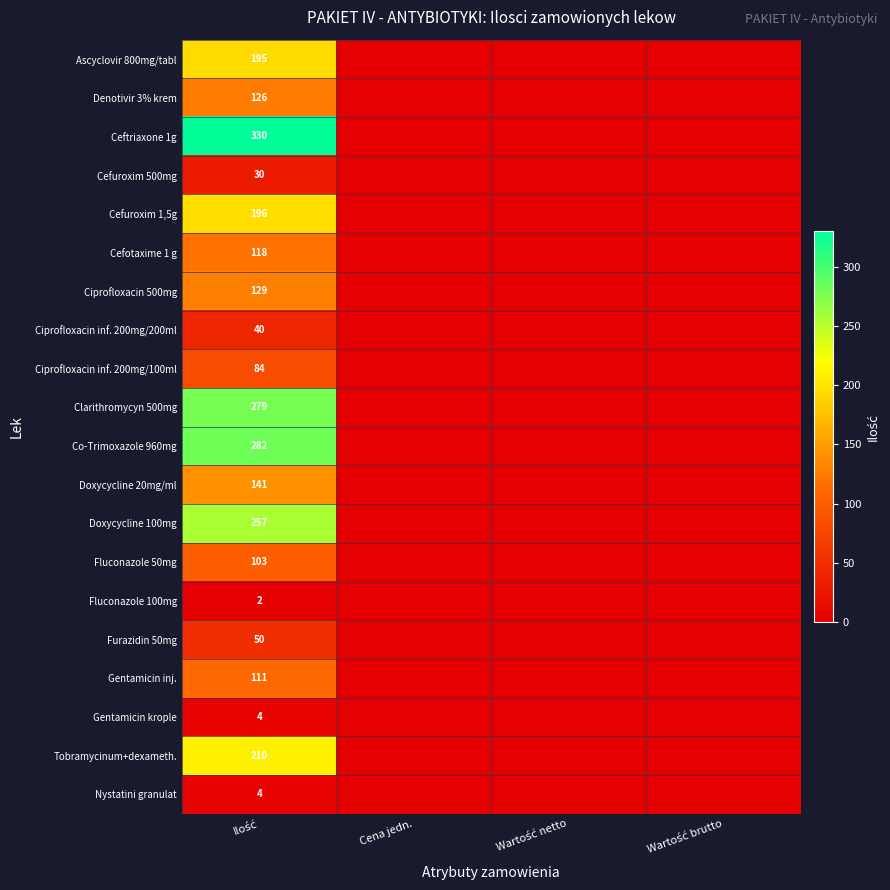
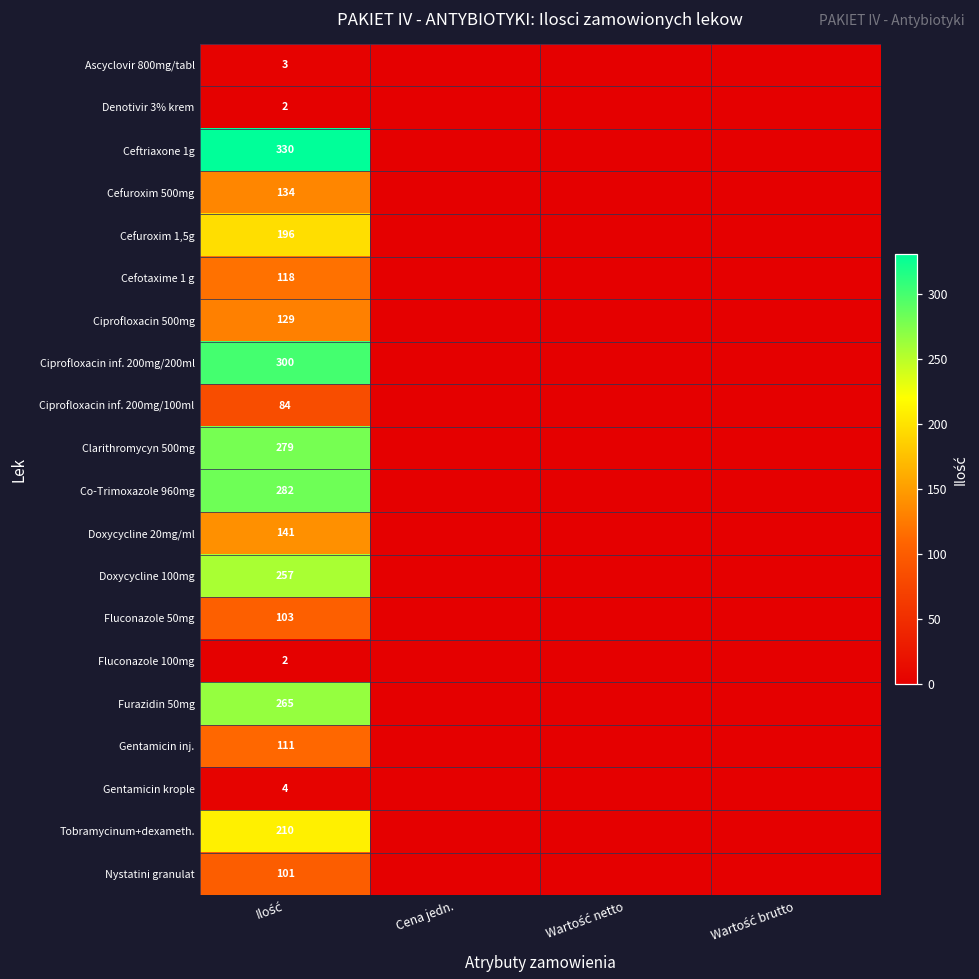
  {
    "Ascyclovir 800mg/tabl": {
-     "Ilość": 195
+     "Ilość": 3
    },
    "Denotivir 3% krem": {
-     "Ilość": 126
+     "Ilość": 2
    },
    "Ceftriaxone 1g": {
      "Ilość": 330
    },
    "Cefuroxim 500mg": {
-     "Ilość": 30
+     "Ilość": 134
    },
    "Cefuroxim 1,5g": {
      "Ilość": 196
    },
    "Cefotaxime 1 g": {
      "Ilość": 118
    },
    "Ciprofloxacin 500mg": {
      "Ilość": 129
    },
    "Ciprofloxacin inf. 200mg/200ml": {
-     "Ilość": 40
+     "Ilość": 300
    },
    "Ciprofloxacin inf. 200mg/100ml": {
      "Ilość": 84
    },
    "Clarithromycyn 500mg": {
      "Ilość": 279
    },
    "Co-Trimoxazole 960mg": {
      "Ilość": 282
    },
    "Doxycycline 20mg/ml": {
      "Ilość": 141
    },
    "Doxycycline 100mg": {
      "Ilość": 257
    },
    "Fluconazole 50mg": {
      "Ilość": 103
    },
    "Fluconazole 100mg": {
      "Ilość": 2
    },
    "Furazidin 50mg": {
-     "Ilość": 50
+     "Ilość": 265
    },
    "Gentamicin inj.": {
      "Ilość": 111
    },
    "Gentamicin krople": {
      "Ilość": 4
    },
    "Tobramycinum+dexameth.": {
      "Ilość": 210
    },
    "Nystatini granulat": {
-     "Ilość": 4
+     "Ilość": 101
    }
  }
